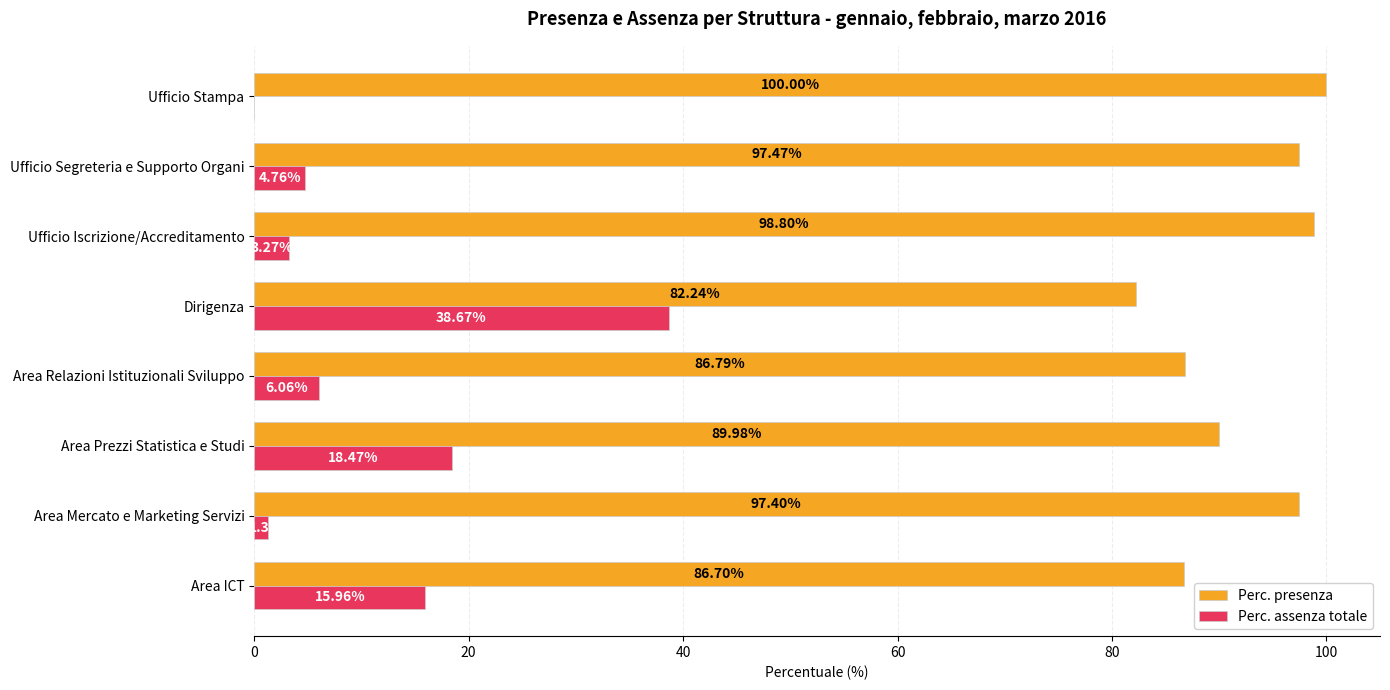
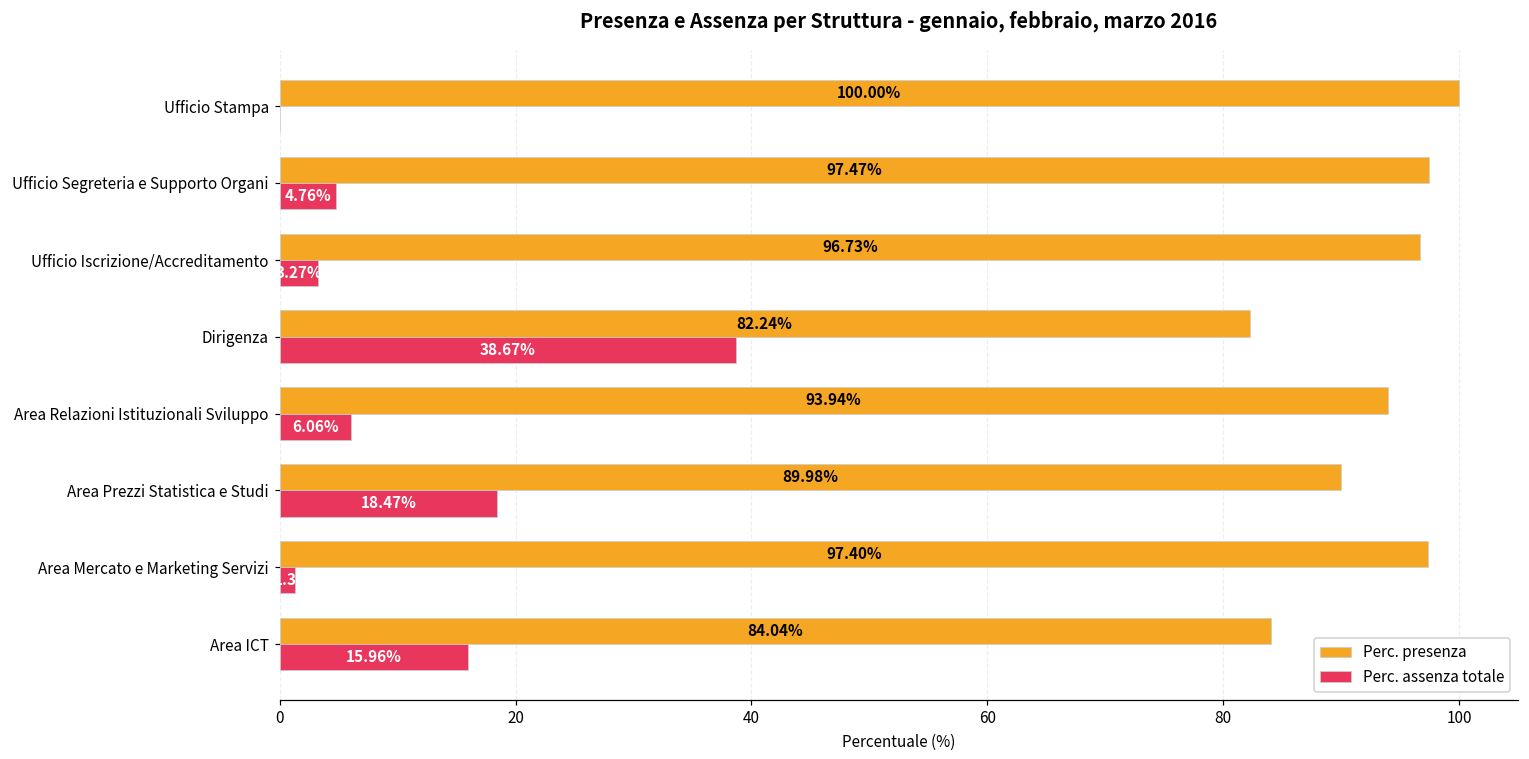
  {
    "Perc. presenza": {
      "Ufficio Stampa": "100.00%",
      "Ufficio Segreteria e Supporto Organi": "97.47%",
-     "Ufficio Iscrizione/Accreditamento": "98.80%",
+     "Ufficio Iscrizione/Accreditamento": "96.73%",
      "Dirigenza": "82.24%",
-     "Area Relazioni Istituzionali Sviluppo": "86.79%",
+     "Area Relazioni Istituzionali Sviluppo": "93.94%",
      "Area Prezzi Statistica e Studi": "89.98%",
      "Area Mercato e Marketing Servizi": "97.40%",
-     "Area ICT": "86.70%"
+     "Area ICT": "84.04%"
    },
    "Perc. assenza totale": {
      "Ufficio Segreteria e Supporto Organi": "4.76%",
      "Ufficio Iscrizione/Accreditamento": "3.27%",
      "Dirigenza": "38.67%",
      "Area Relazioni Istituzionali Sviluppo": "6.06%",
      "Area Prezzi Statistica e Studi": "18.47%",
      "Area ICT": "15.96%"
    }
  }
